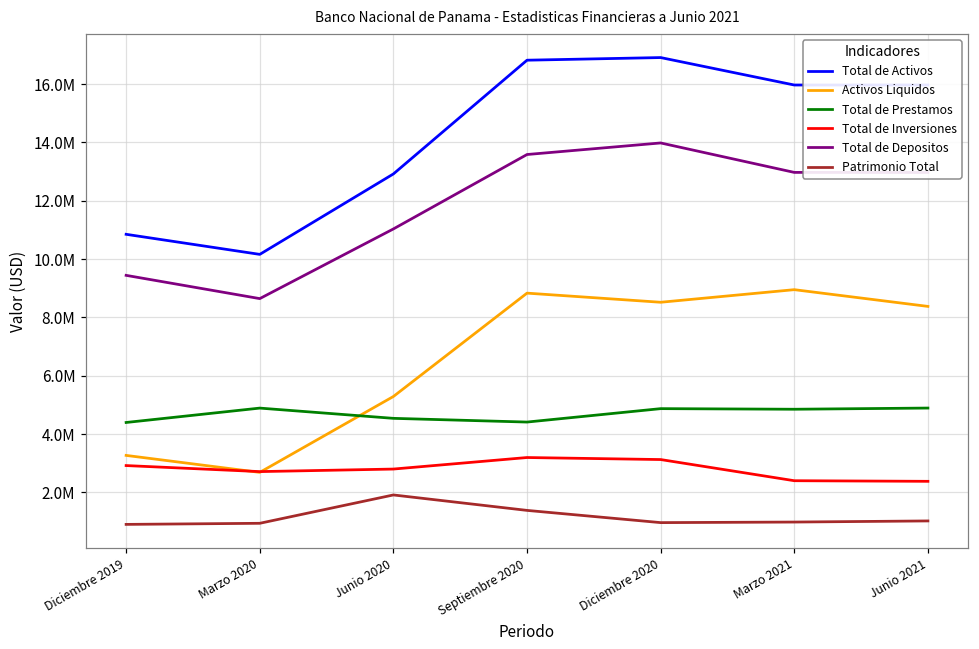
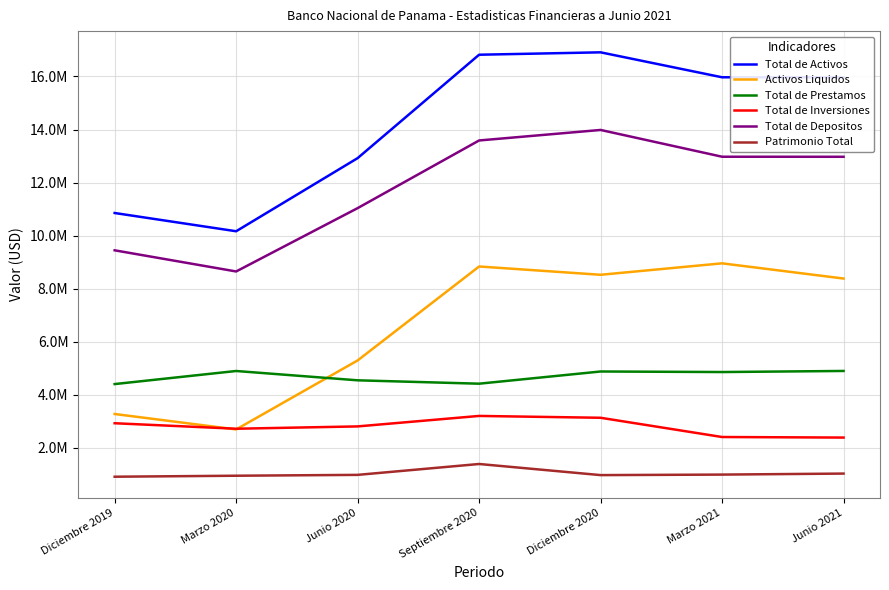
  {
    "Total de Activos": {
      "Diciembre 2019": 10900000,
      "Marzo 2020": 10200000,
      "Junio 2020": 12900000,
      "Septiembre 2020": 16800000,
      "Diciembre 2020": 16900000,
      "Marzo 2021": 16000000
    },
    "Activos Liquidos": {
      "Diciembre 2019": 3300000,
      "Junio 2020": 5300000,
      "Septiembre 2020": 8800000,
      "Diciembre 2020": 8500000,
      "Marzo 2021": 9000000,
      "Junio 2021": 8400000
    },
    "Total de Prestamos": {
      "Diciembre 2019": 4400000,
      "Marzo 2020": 4900000,
      "Junio 2020": 4500000,
      "Septiembre 2020": 4400000,
      "Diciembre 2020": 4900000,
      "Marzo 2021": 4900000,
      "Junio 2021": 4900000
    },
    "Total de Inversiones": {
      "Diciembre 2019": 2900000,
      "Junio 2020": 2800000,
      "Septiembre 2020": 3200000,
      "Diciembre 2020": 3100000,
      "Marzo 2021": 2400000,
      "Junio 2021": 2400000
    },
    "Total de Depositos": {
      "Diciembre 2019": 9400000,
      "Marzo 2020": 8600000,
      "Junio 2020": 11000000,
      "Septiembre 2020": 13600000,
      "Diciembre 2020": 14000000,
      "Marzo 2021": 13000000,
      "Junio 2021": 13000000
    },
    "Patrimonio Total": {
      "Diciembre 2019": 900000,
      "Marzo 2020": 900000,
-     "Junio 2020": 1900000,
+     "Junio 2020": 1000000,
      "Septiembre 2020": 1400000,
      "Diciembre 2020": 1000000,
      "Marzo 2021": 1000000,
      "Junio 2021": 1000000
    }
  }
